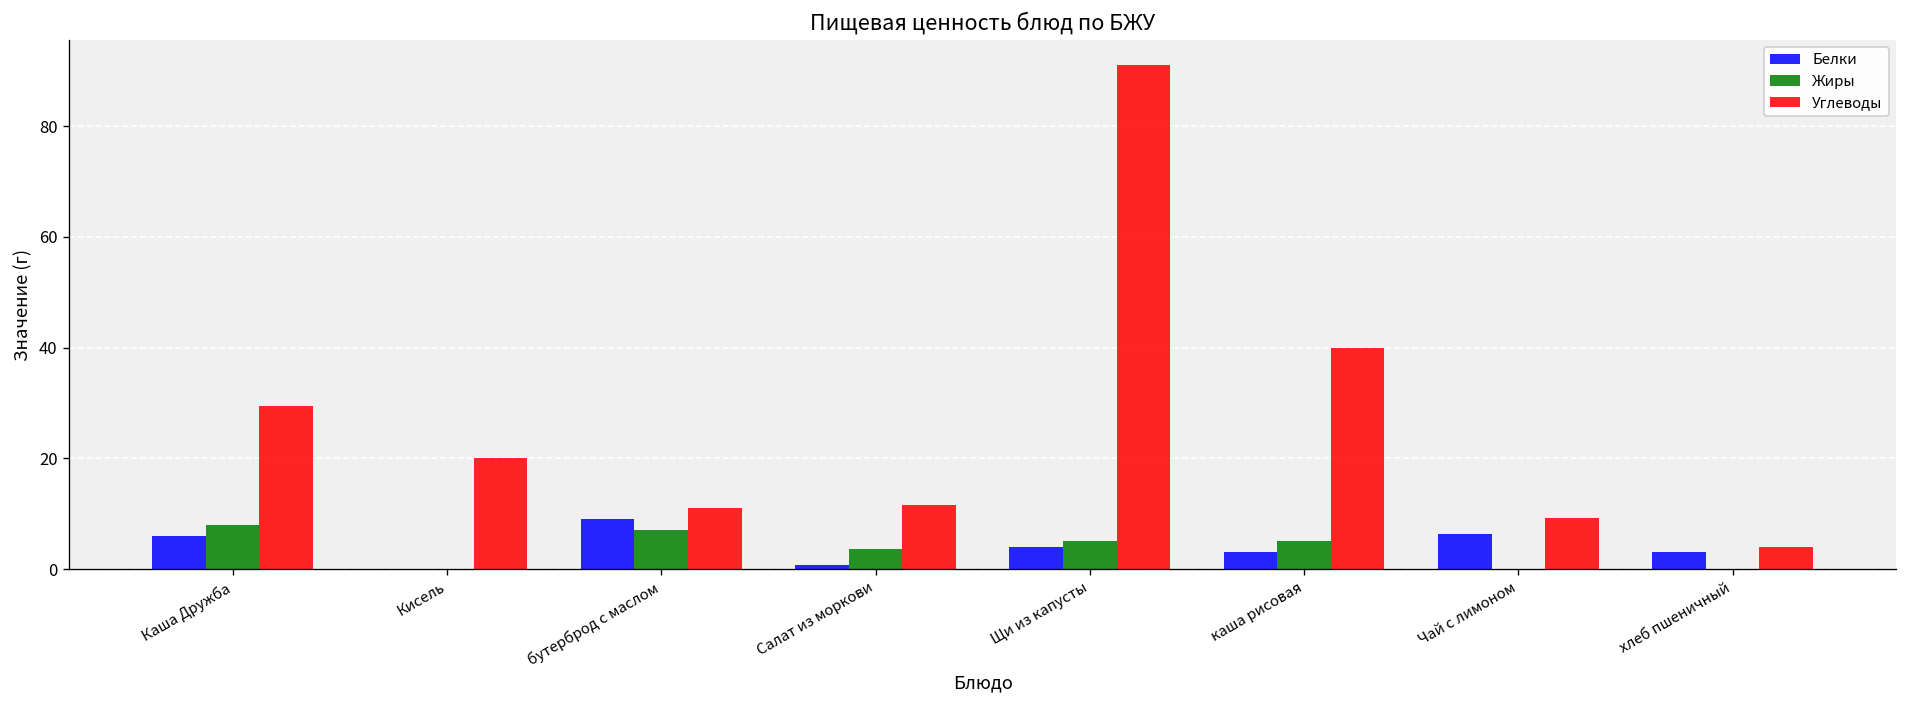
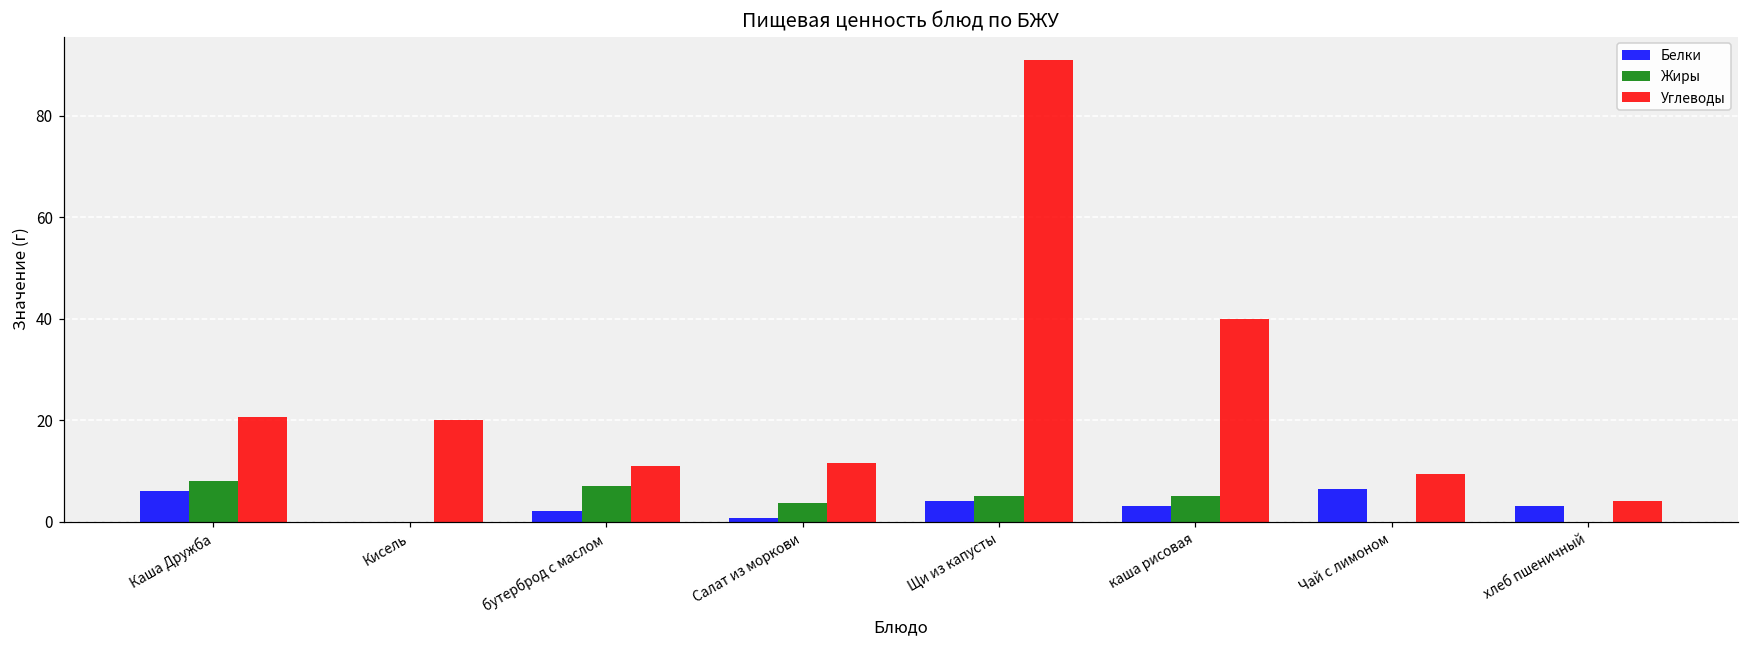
  {
    "Белки": {
      "Каша Дружба": 6,
      "Кисель": 0,
-     "бутерброд с маслом": 9,
+     "бутерброд с маслом": 2,
      "Салат из моркови": 1,
      "Щи из капусты": 4,
      "каша рисовая": 3,
      "Чай с лимоном": 6,
      "хлеб пшеничный": 3
    },
    "Жиры": {
      "Каша Дружба": 8,
      "Кисель": 0,
      "бутерброд с маслом": 7,
      "Салат из моркови": 4,
      "Щи из капусты": 5,
      "каша рисовая": 5,
      "Чай с лимоном": 0,
      "хлеб пшеничный": 0
    },
    "Углеводы": {
-     "Каша Дружба": 30,
+     "Каша Дружба": 21,
      "Кисель": 20,
      "бутерброд с маслом": 11,
      "Салат из моркови": 12,
      "Щи из капусты": 91,
      "каша рисовая": 40,
      "Чай с лимоном": 9,
      "хлеб пшеничный": 4
    }
  }
